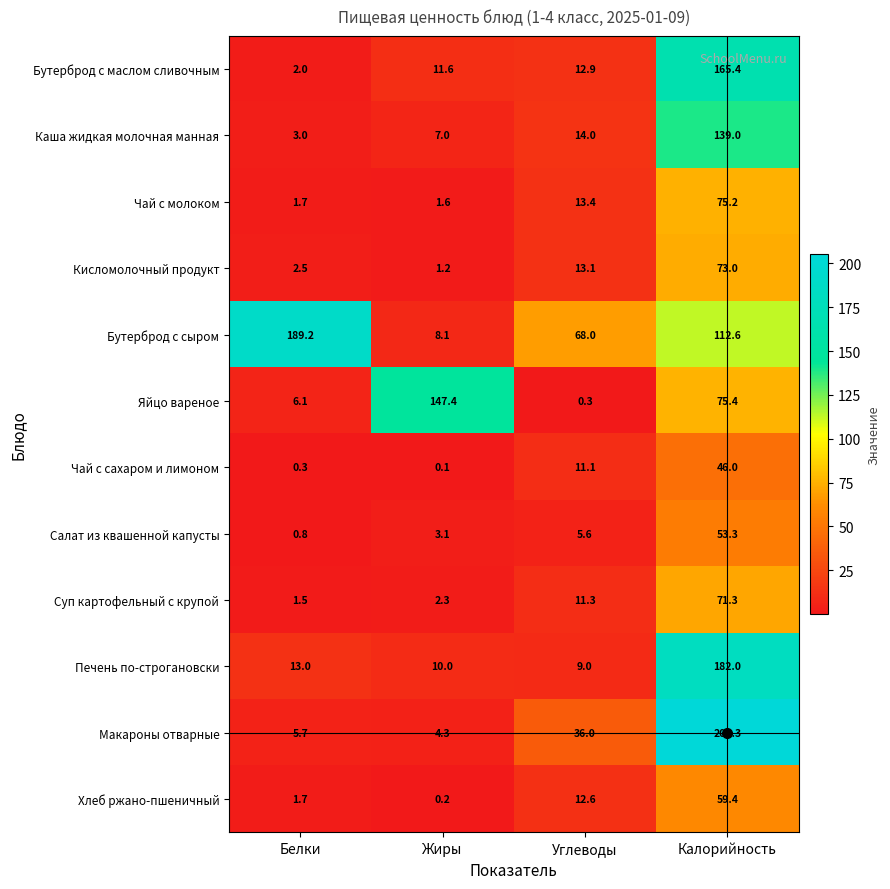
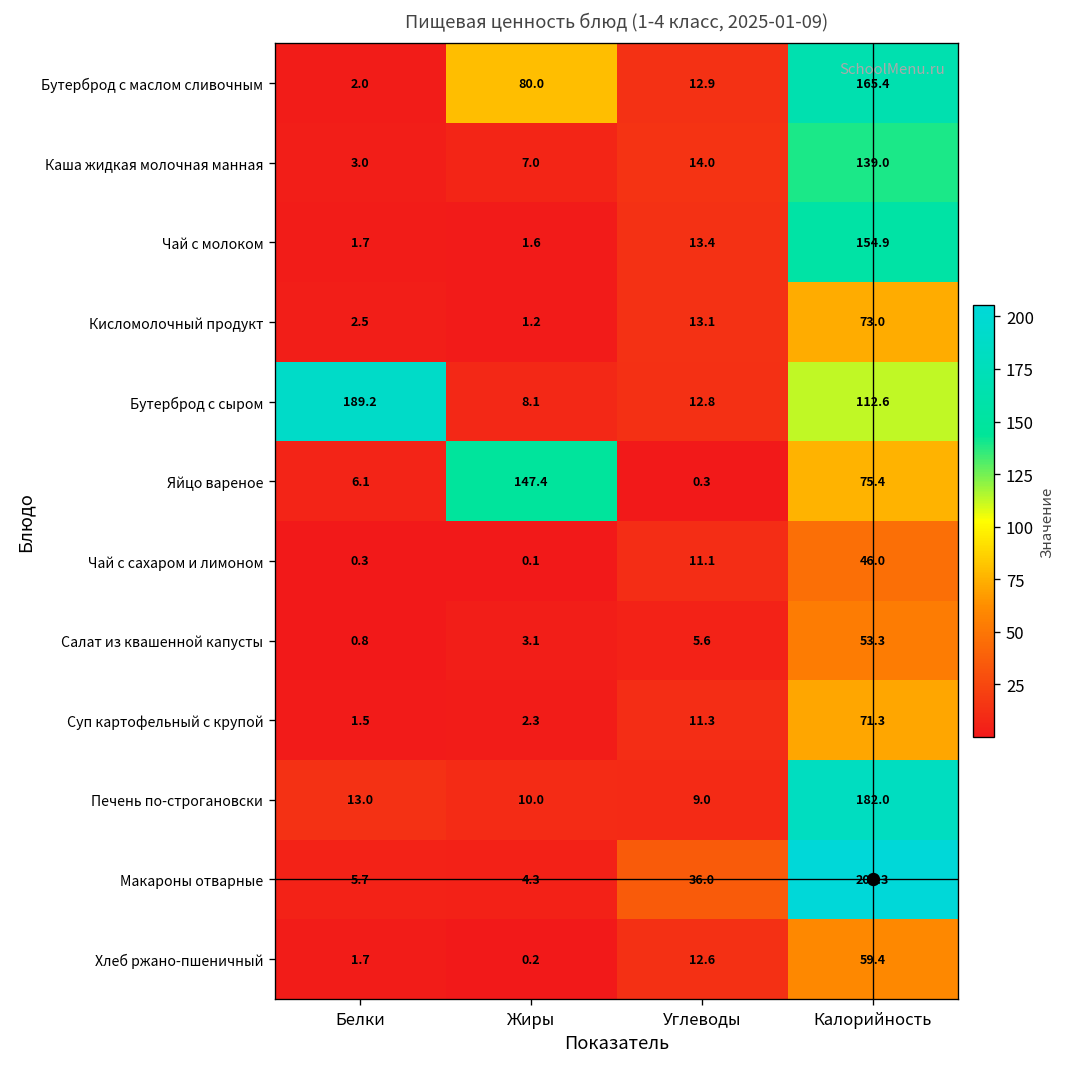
  {
    "Бутерброд с маслом сливочным": {
      "Белки": 2.0,
-     "Жиры": 11.6,
+     "Жиры": 80.0,
      "Углеводы": 12.9
    },
    "Каша жидкая молочная манная": {
      "Белки": 3.0,
      "Жиры": 7.0,
      "Углеводы": 14.0,
      "Калорийность": 139.0
    },
    "Чай с молоком": {
      "Белки": 1.7,
      "Жиры": 1.6,
      "Углеводы": 13.4,
-     "Калорийность": 75.2
+     "Калорийность": 154.9
    },
    "Кисломолочный продукт": {
      "Белки": 2.5,
      "Жиры": 1.2,
      "Углеводы": 13.1,
      "Калорийность": 73.0
    },
    "Бутерброд с сыром": {
      "Белки": 189.2,
      "Жиры": 8.1,
-     "Углеводы": 68.0,
+     "Углеводы": 12.8,
      "Калорийность": 112.6
    },
    "Яйцо вареное": {
      "Белки": 6.1,
      "Жиры": 147.4,
      "Углеводы": 0.3,
      "Калорийность": 75.4
    },
    "Чай с сахаром и лимоном": {
      "Белки": 0.3,
      "Жиры": 0.1,
      "Углеводы": 11.1,
      "Калорийность": 46.0
    },
    "Салат из квашенной капусты": {
      "Белки": 0.8,
      "Жиры": 3.1,
      "Углеводы": 5.6,
      "Калорийность": 53.3
    },
    "Суп картофельный с крупой": {
      "Белки": 1.5,
      "Жиры": 2.3,
      "Углеводы": 11.3,
      "Калорийность": 71.3
    },
    "Печень по-строгановски": {
      "Белки": 13.0,
      "Жиры": 10.0,
      "Углеводы": 9.0,
      "Калорийность": 182.0
    },
    "Макароны отварные": {
      "Белки": 5.7,
      "Жиры": 4.3,
      "Углеводы": 36.0
    },
    "Хлеб ржано-пшеничный": {
      "Белки": 1.7,
      "Жиры": 0.2,
      "Углеводы": 12.6,
      "Калорийность": 59.4
    }
  }
